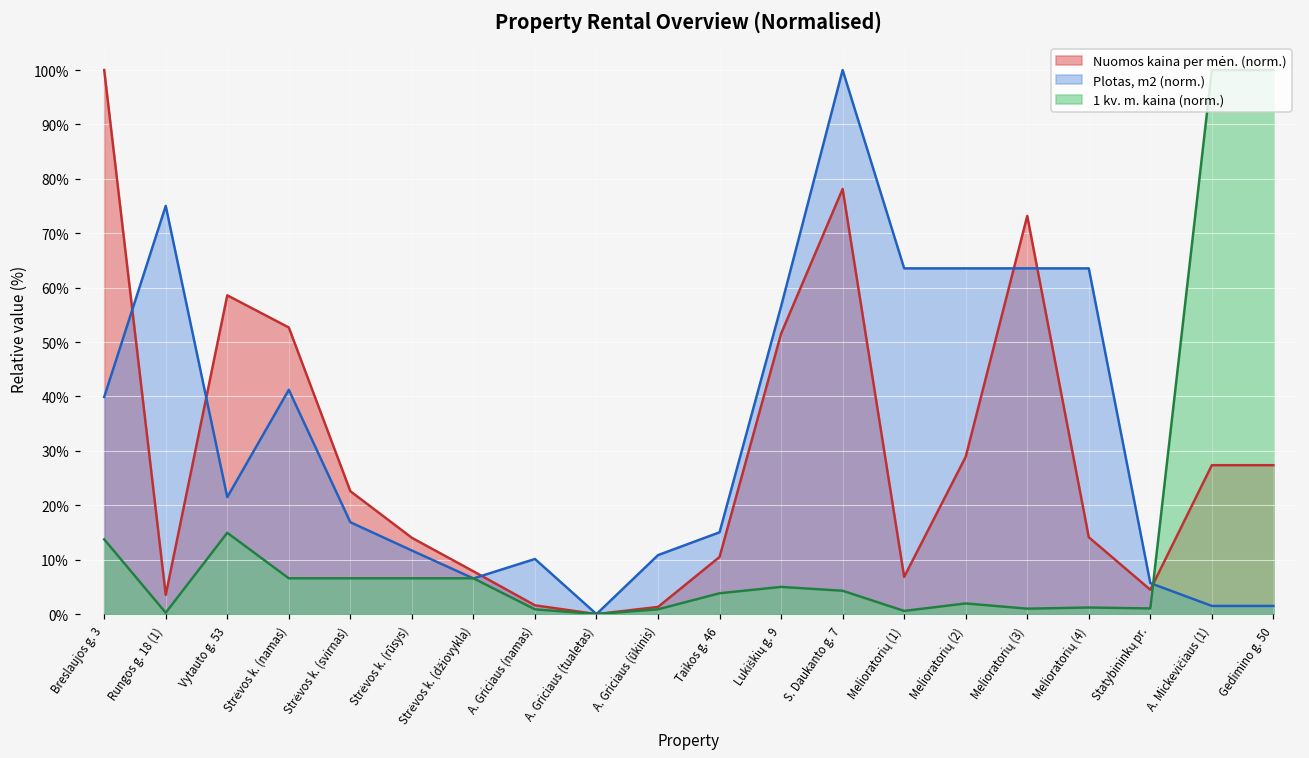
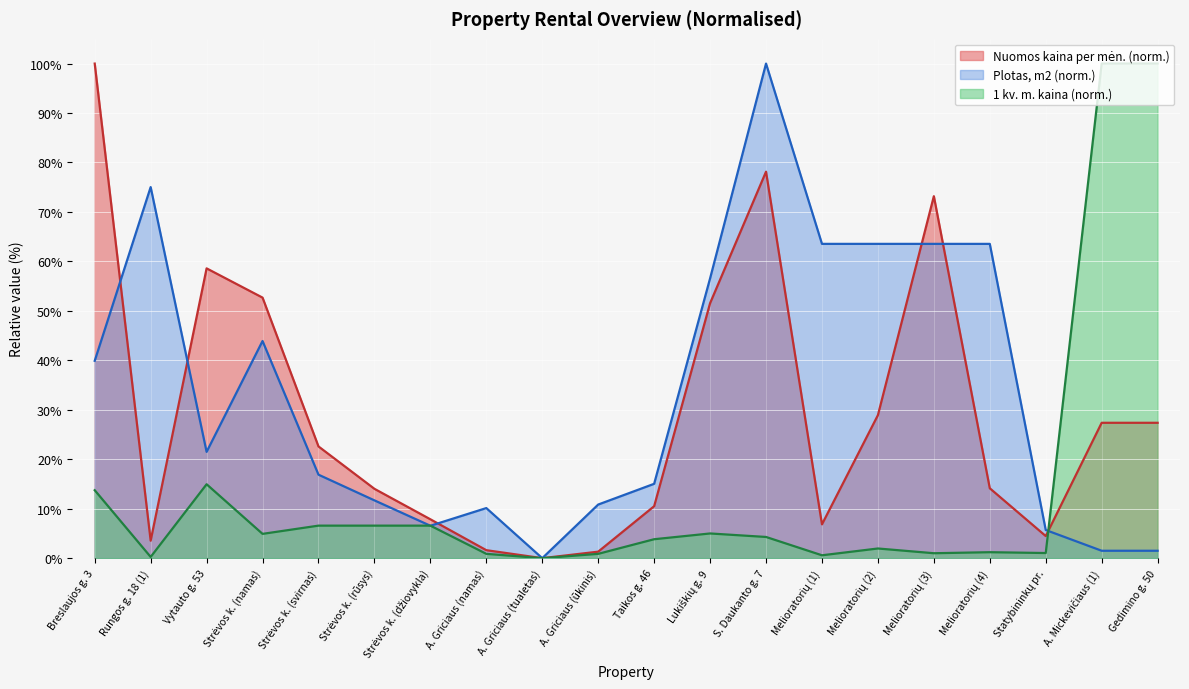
  {
    "Nuomos kaina per mėn. (norm.)": {
      "Breslaujos g. 3": "100%",
      "Rungos g. 18 (1)": "4%",
      "Vytauto g. 53": "59%",
      "Strėvos k. (namas)": "53%",
      "Strėvos k. (svirnas)": "23%",
      "Strėvos k. (rūsys)": "14%",
      "Strėvos k. (džiovykla)": "8%",
      "A. Griciaus (namas)": "2%",
      "Taikos g. 46": "11%",
      "Lukiškių g. 9": "52%",
      "S. Daukanto g. 7": "78%",
      "Melioratorių (1)": "7%",
      "Melioratorių (2)": "29%",
      "Melioratorių (3)": "73%",
      "Melioratorių (4)": "14%",
      "Statybininkų pr.": "4%",
      "A. Mickevičiaus (1)": "27%",
      "Gedimino g. 50": "27%"
    },
    "Plotas, m2 (norm.)": {
      "Breslaujos g. 3": "40%",
      "Rungos g. 18 (1)": "75%",
      "Vytauto g. 53": "21%",
-     "Strėvos k. (namas)": "41%",
+     "Strėvos k. (namas)": "44%",
      "Strėvos k. (svirnas)": "17%",
      "Strėvos k. (rūsys)": "12%",
      "A. Griciaus (namas)": "10%",
      "A. Griciaus (ūkinis)": "11%",
      "Taikos g. 46": "15%",
      "Lukiškių g. 9": "57%",
      "S. Daukanto g. 7": "100%",
      "Melioratorių (1)": "64%",
      "Melioratorių (2)": "64%",
      "Melioratorių (3)": "64%",
      "Melioratorių (4)": "64%",
      "Statybininkų pr.": "6%",
      "A. Mickevičiaus (1)": "2%",
      "Gedimino g. 50": "2%"
    },
    "1 kv. m. kaina (norm.)": {
      "Breslaujos g. 3": "14%",
      "Rungos g. 18 (1)": "0%",
      "Vytauto g. 53": "15%",
-     "Strėvos k. (namas)": "7%",
+     "Strėvos k. (namas)": "5%",
      "Strėvos k. (svirnas)": "7%",
      "Strėvos k. (rūsys)": "7%",
      "A. Griciaus (namas)": "1%",
      "Taikos g. 46": "4%",
      "Lukiškių g. 9": "5%",
      "S. Daukanto g. 7": "4%",
      "Melioratorių (1)": "1%",
      "Melioratorių (2)": "2%",
      "Melioratorių (3)": "1%",
      "Melioratorių (4)": "1%",
      "Statybininkų pr.": "1%"
    }
  }
